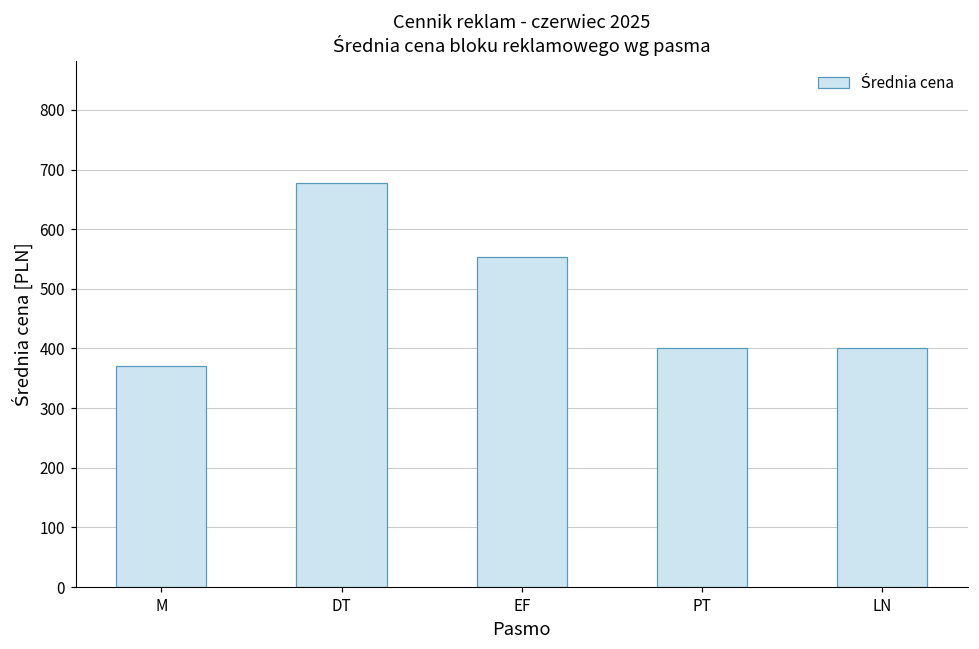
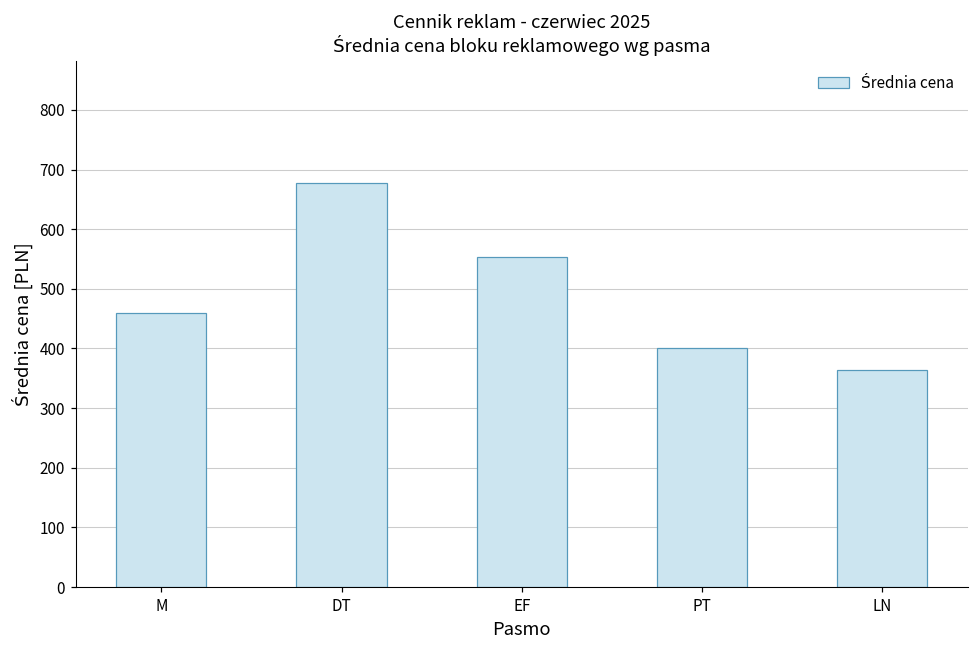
  {
-   "M": 370,
+   "M": 460,
    "DT": 680,
    "EF": 550,
    "PT": 400,
-   "LN": 400
+   "LN": 360
  }
